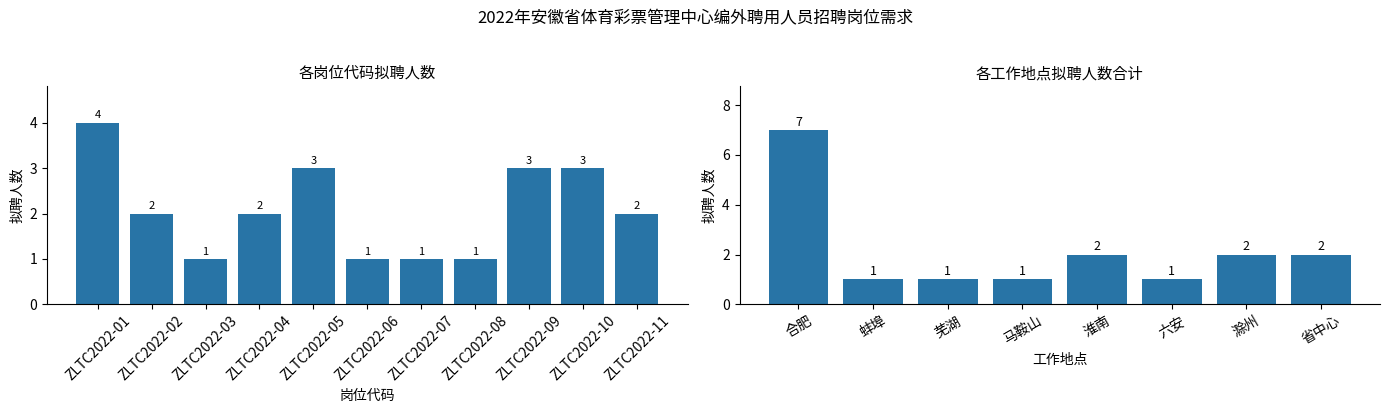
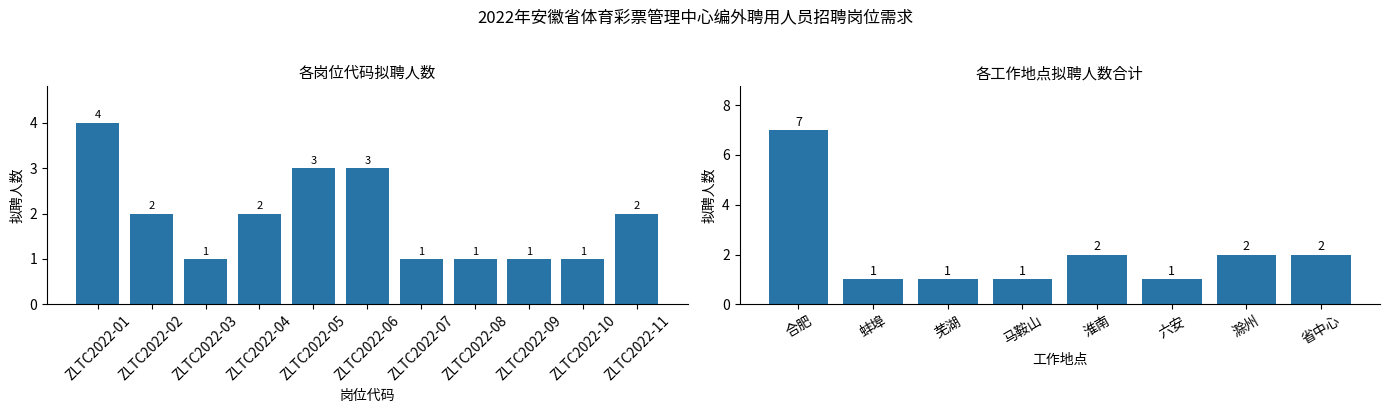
  {
    "各岗位代码拟聘人数": {
      "ZLTC2022-01": 4,
      "ZLTC2022-02": 2,
      "ZLTC2022-03": 1,
      "ZLTC2022-04": 2,
      "ZLTC2022-05": 3,
-     "ZLTC2022-06": 1,
+     "ZLTC2022-06": 3,
      "ZLTC2022-07": 1,
      "ZLTC2022-08": 1,
-     "ZLTC2022-09": 3,
-     "ZLTC2022-10": 3,
+     "ZLTC2022-09": 1,
+     "ZLTC2022-10": 1,
      "ZLTC2022-11": 2
    },
    "各工作地点拟聘人数合计": {
      "合肥": 7,
      "蚌埠": 1,
      "芜湖": 1,
      "马鞍山": 1,
      "淮南": 2,
      "六安": 1,
      "滁州": 2,
      "省中心": 2
    }
  }
